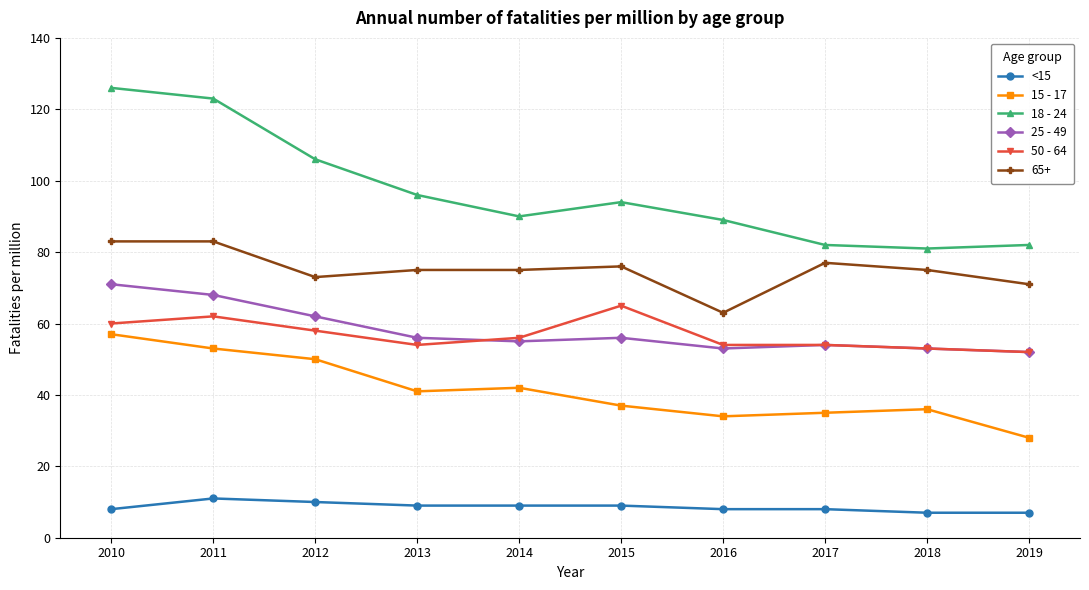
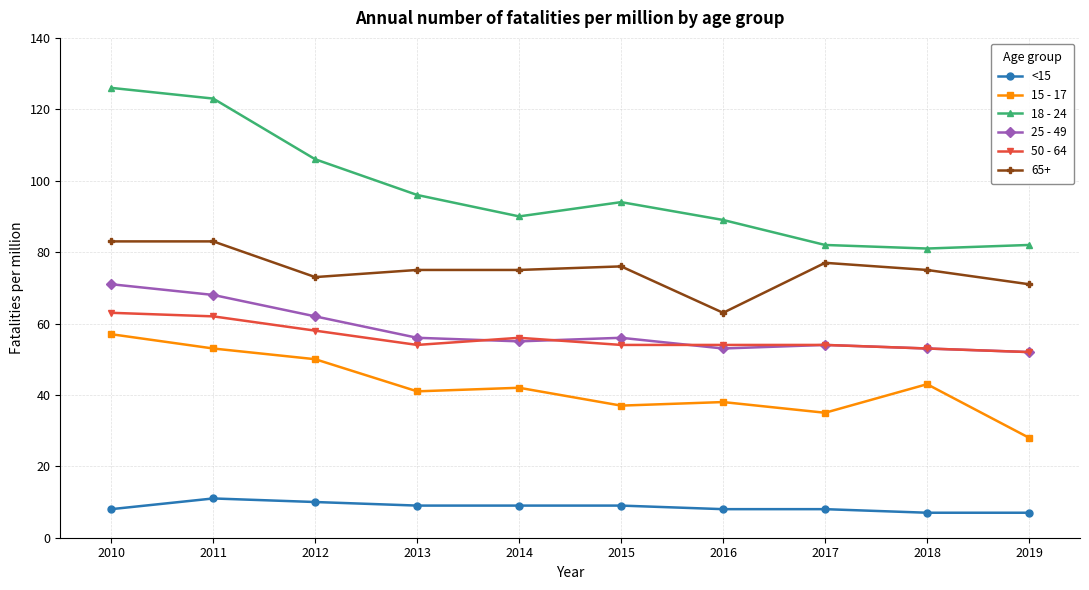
  {
    "<15": {
      "2010": 8,
      "2011": 11,
      "2012": 10,
      "2013": 9,
      "2014": 9,
      "2015": 9,
      "2016": 8,
      "2017": 8,
      "2018": 7,
      "2019": 7
    },
    "15 - 17": {
      "2010": 57,
      "2011": 53,
      "2012": 50,
      "2013": 41,
      "2014": 42,
      "2015": 37,
-     "2016": 34,
+     "2016": 38,
      "2017": 35,
-     "2018": 36,
+     "2018": 43,
      "2019": 28
    },
    "18 - 24": {
      "2010": 126,
      "2011": 123,
      "2012": 106,
      "2013": 96,
      "2014": 90,
      "2015": 94,
      "2016": 89,
      "2017": 82,
      "2018": 81,
      "2019": 82
    },
    "25 - 49": {
      "2010": 71,
      "2011": 68,
      "2012": 62,
      "2013": 56,
      "2014": 55,
      "2015": 56,
      "2016": 53
    },
    "50 - 64": {
-     "2010": 60,
+     "2010": 63,
      "2011": 62,
      "2012": 58,
      "2013": 54,
      "2014": 56,
-     "2015": 65,
+     "2015": 54,
      "2016": 54
    },
    "65+": {
      "2010": 83,
      "2011": 83,
      "2012": 73,
      "2013": 75,
      "2014": 75,
      "2015": 76,
      "2016": 63,
      "2017": 77,
      "2018": 75,
      "2019": 71
    }
  }
